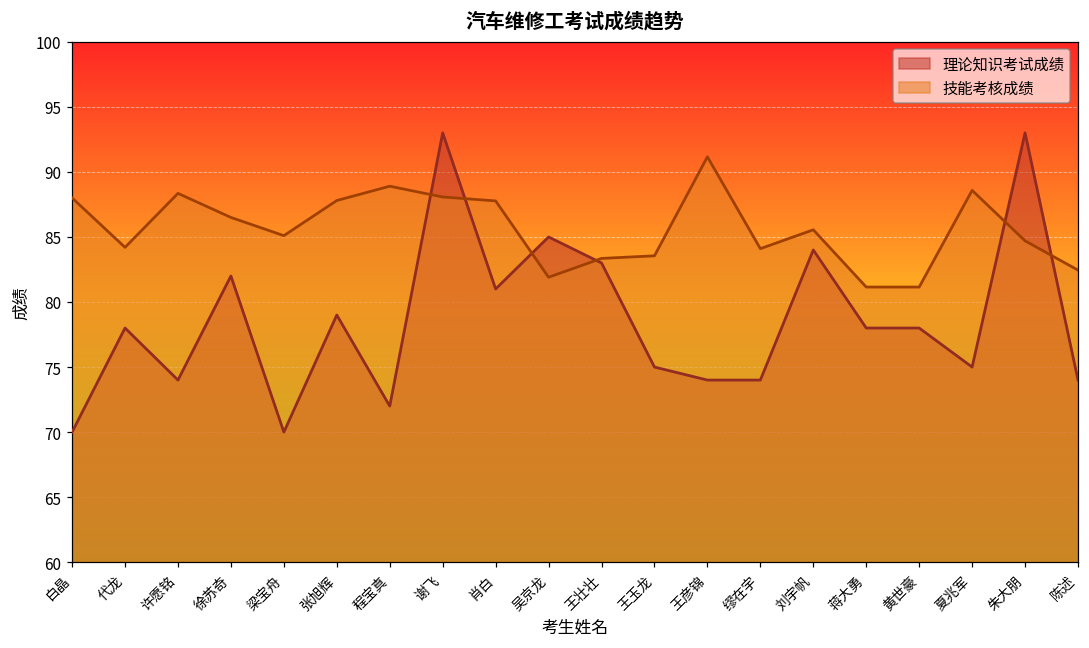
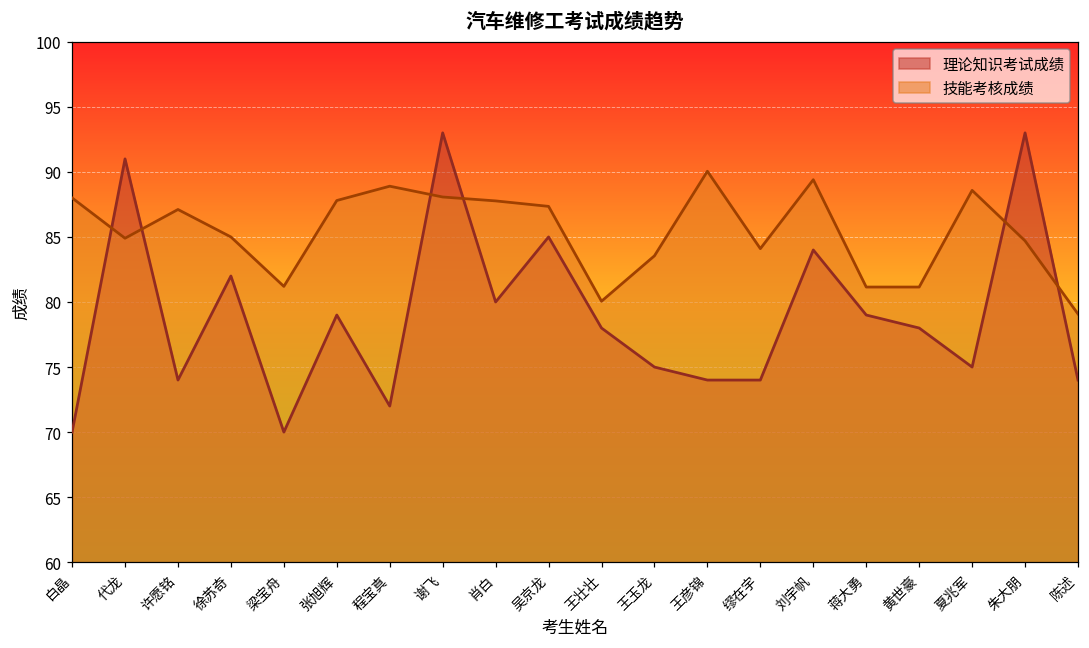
  {
    "理论知识考试成绩": {
      "白晶": 70,
-     "代龙": 78,
+     "代龙": 91,
      "许愿铭": 74,
      "徐苏奇": 82,
      "梁宝舟": 70,
      "张旭辉": 79,
      "程宝真": 72,
      "谢飞": 93,
-     "肖白": 81,
+     "肖白": 80,
      "吴京龙": 85,
-     "王壮壮": 83,
+     "王壮壮": 78,
      "王玉龙": 75,
      "王彦锦": 74,
      "缪在宇": 74,
      "刘宇帆": 84,
-     "蒋大勇": 78,
+     "蒋大勇": 79,
      "黄世豪": 78,
      "夏兆军": 75,
      "朱大朋": 93,
      "陈述": 74
    },
    "技能考核成绩": {
      "白晶": 88.0,
-     "代龙": 84.2,
-     "许愿铭": 88.4,
-     "徐苏奇": 86.5,
-     "梁宝舟": 85.1,
+     "代龙": 84.9,
+     "许愿铭": 87.1,
+     "徐苏奇": 85.0,
+     "梁宝舟": 81.2,
      "张旭辉": 87.8,
      "程宝真": 88.9,
      "谢飞": 88.1,
      "肖白": 87.8,
-     "吴京龙": 81.9,
-     "王壮壮": 83.4,
+     "吴京龙": 87.4,
+     "王壮壮": 80.1,
      "王玉龙": 83.6,
-     "王彦锦": 91.2,
+     "王彦锦": 90.1,
      "缪在宇": 84.1,
-     "刘宇帆": 85.6,
+     "刘宇帆": 89.4,
      "蒋大勇": 81.2,
      "黄世豪": 81.2,
      "夏兆军": 88.6,
      "朱大朋": 84.7,
-     "陈述": 82.5
+     "陈述": 79.1
    }
  }
